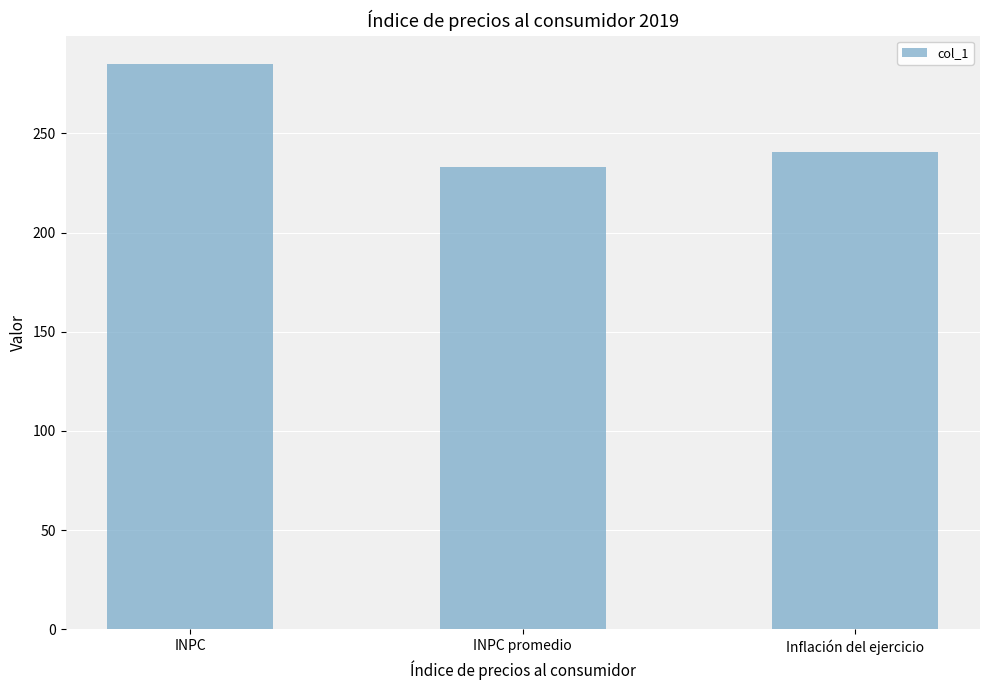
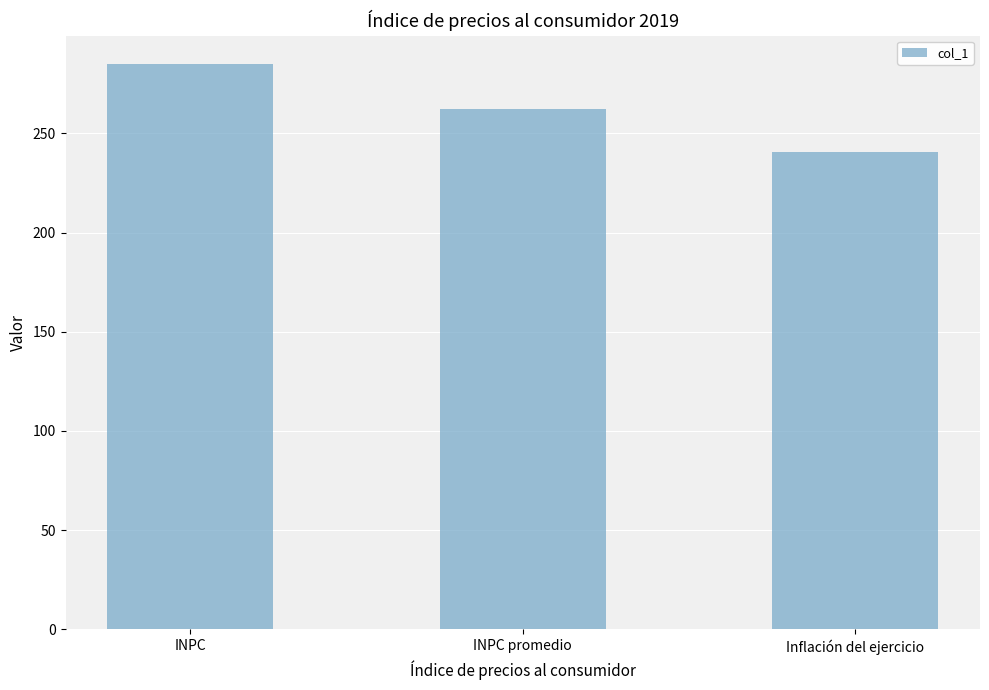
  {
    "INPC": 285,
-   "INPC promedio": 233,
+   "INPC promedio": 262,
    "Inflación del ejercicio": 240
  }
